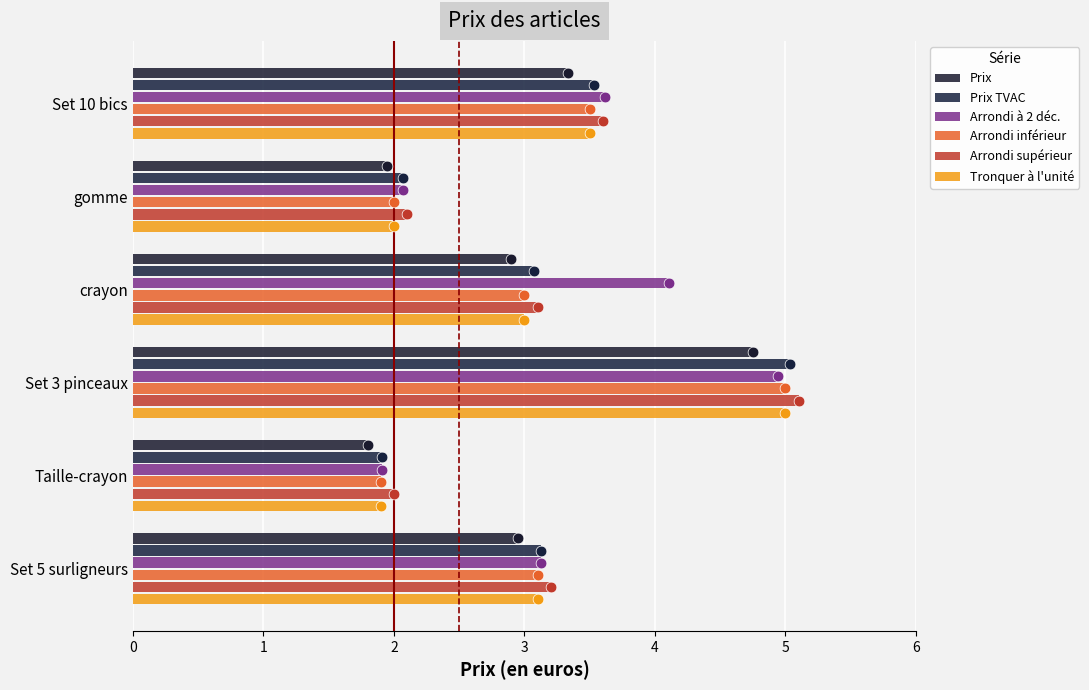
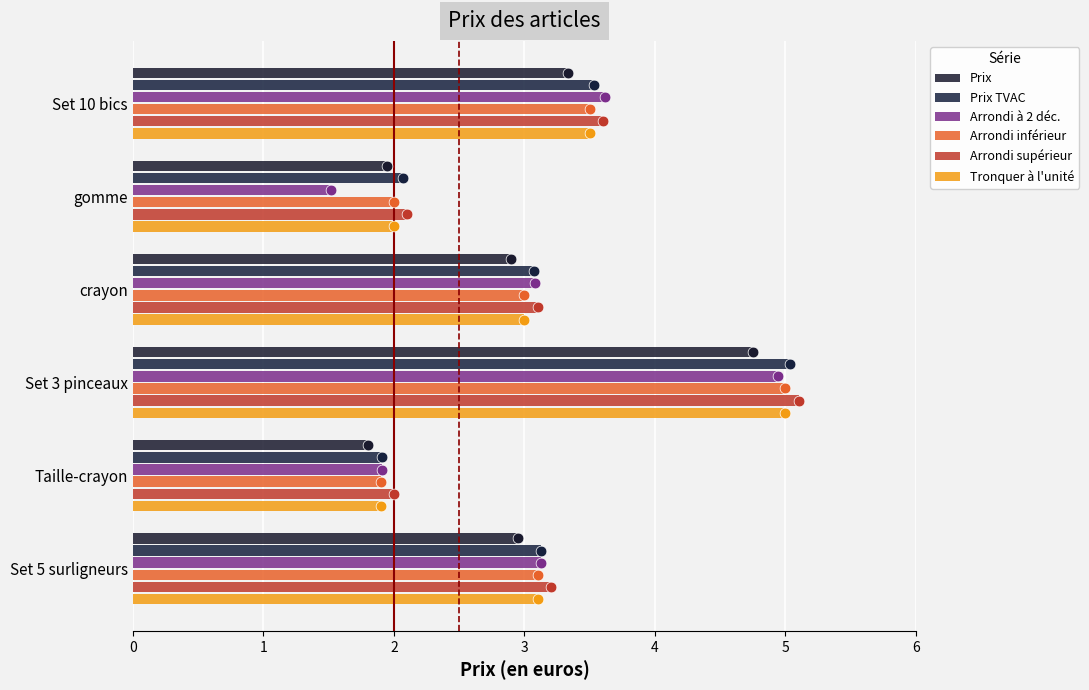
  {
    "Arrondi à 2 déc.": {
      "Set 10 bics": 3.62,
-     "gomme": 2.07,
-     "crayon": 4.11,
+     "gomme": 1.52,
+     "crayon": 3.08,
      "Set 3 pinceaux": 4.94,
      "Taille-crayon": 1.91,
      "Set 5 surligneurs": 3.13
    },
    "Tronquer à l'unité": {
      "Set 10 bics": 3.50,
      "gomme": 2.00,
      "crayon": 3.00,
      "Set 3 pinceaux": 5.00,
      "Taille-crayon": 1.90,
      "Set 5 surligneurs": 3.10
    }
  }
